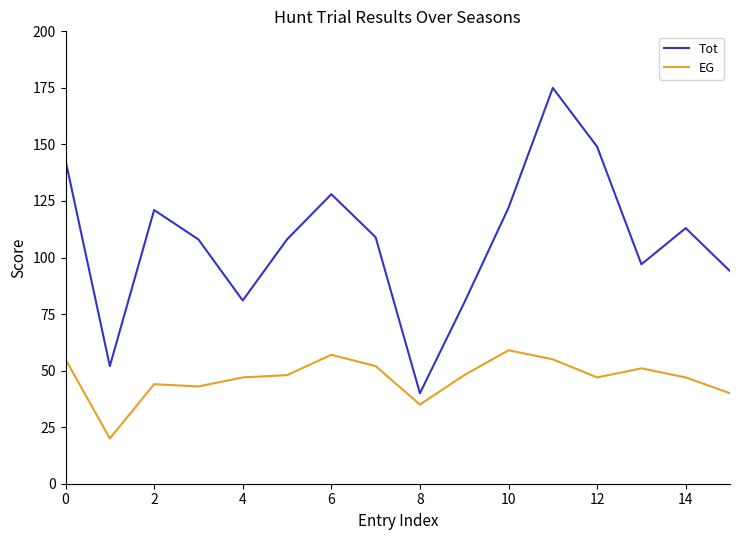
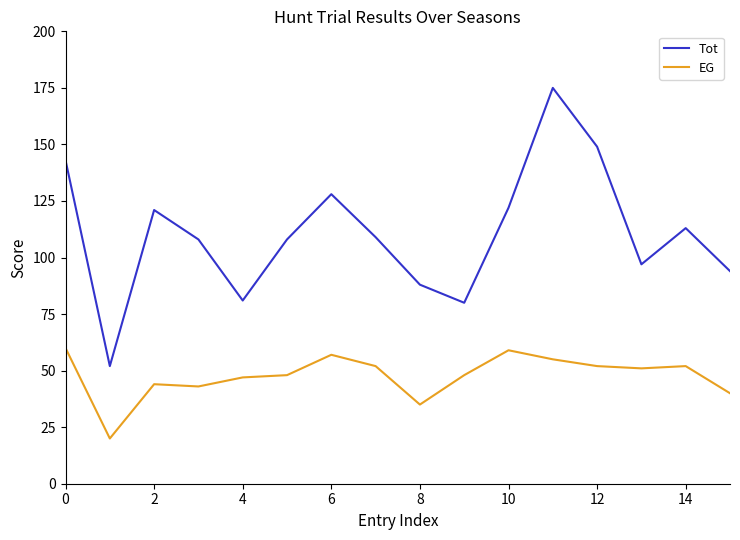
  {
    "Tot": {
      "0": 143,
      "2": 121,
      "4": 81,
      "6": 128,
-     "8": 40,
+     "8": 88,
      "10": 122,
      "12": 149,
      "14": 113
    },
    "EG": {
-     "0": 55,
+     "0": 60,
      "2": 44,
      "4": 47,
      "6": 57,
      "8": 35,
      "10": 59,
-     "12": 47,
-     "14": 47
+     "12": 52,
+     "14": 52
    }
  }
